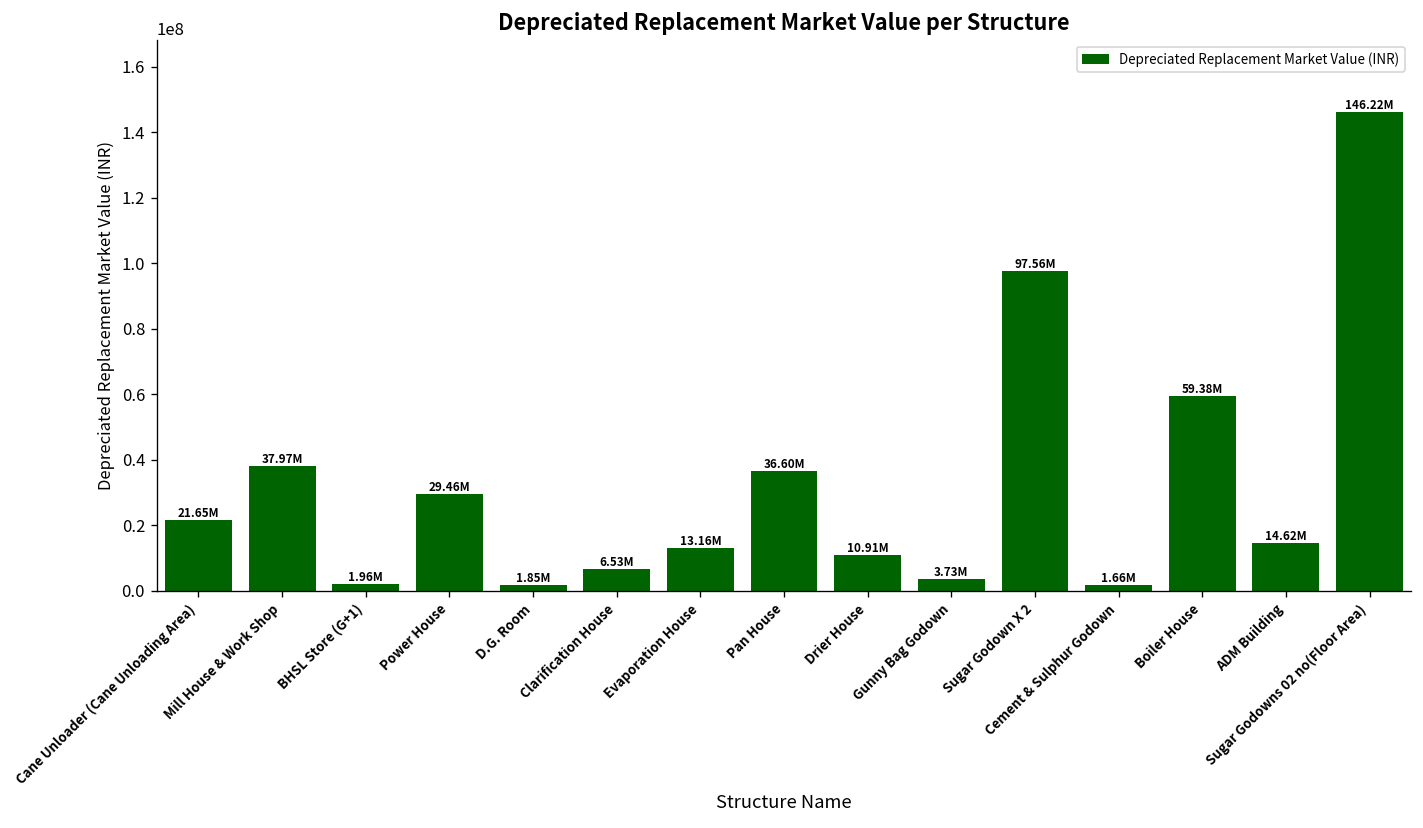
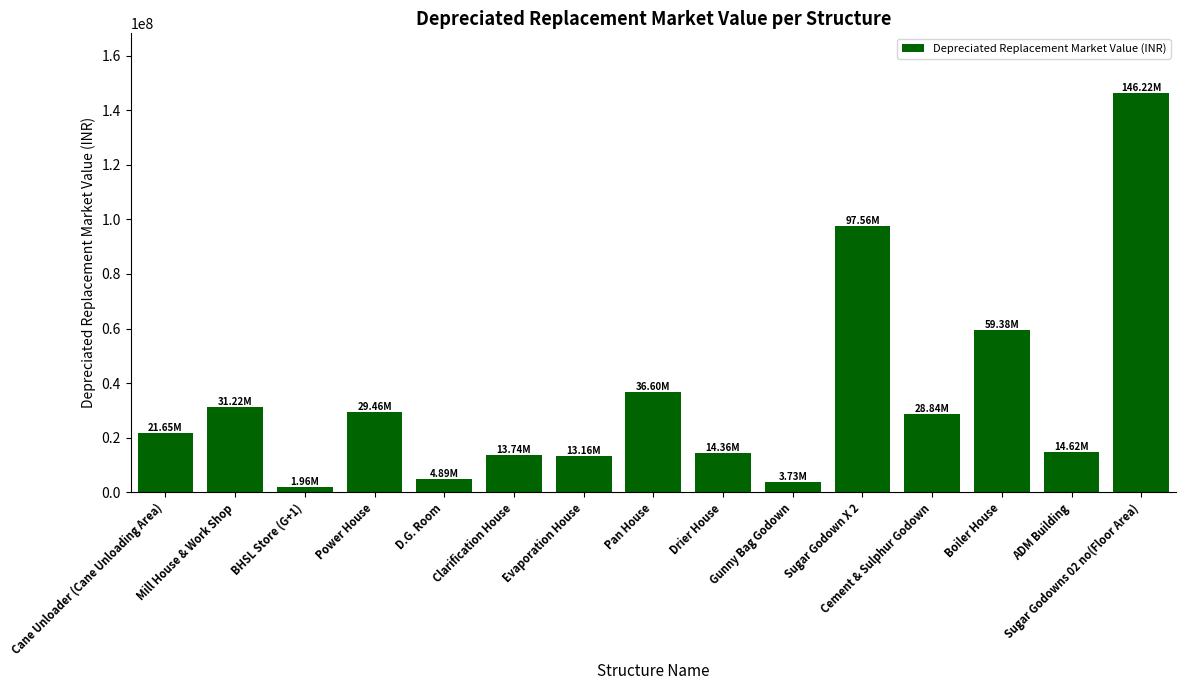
  {
    "Cane Unloader (Cane Unloading Area)": "21.65M",
-   "Mill House & Work Shop": "37.97M",
+   "Mill House & Work Shop": "31.22M",
    "BHSL Store (G+1)": "1.96M",
    "Power House": "29.46M",
-   "D.G. Room": "1.85M",
-   "Clarification House": "6.53M",
+   "D.G. Room": "4.89M",
+   "Clarification House": "13.74M",
    "Evaporation House": "13.16M",
    "Pan House": "36.60M",
-   "Drier House": "10.91M",
+   "Drier House": "14.36M",
    "Gunny Bag Godown": "3.73M",
    "Sugar Godown X 2": "97.56M",
-   "Cement & Sulphur Godown": "1.66M",
+   "Cement & Sulphur Godown": "28.84M",
    "Boiler House": "59.38M",
    "ADM Building": "14.62M",
    "Sugar Godowns 02 no(Floor Area)": "146.22M"
  }
